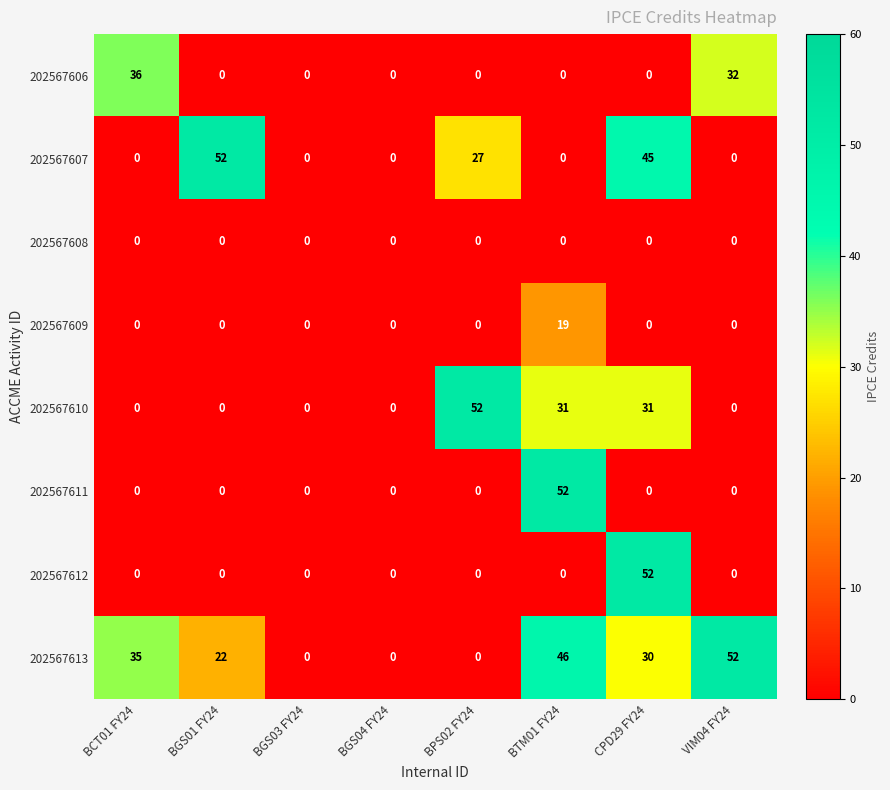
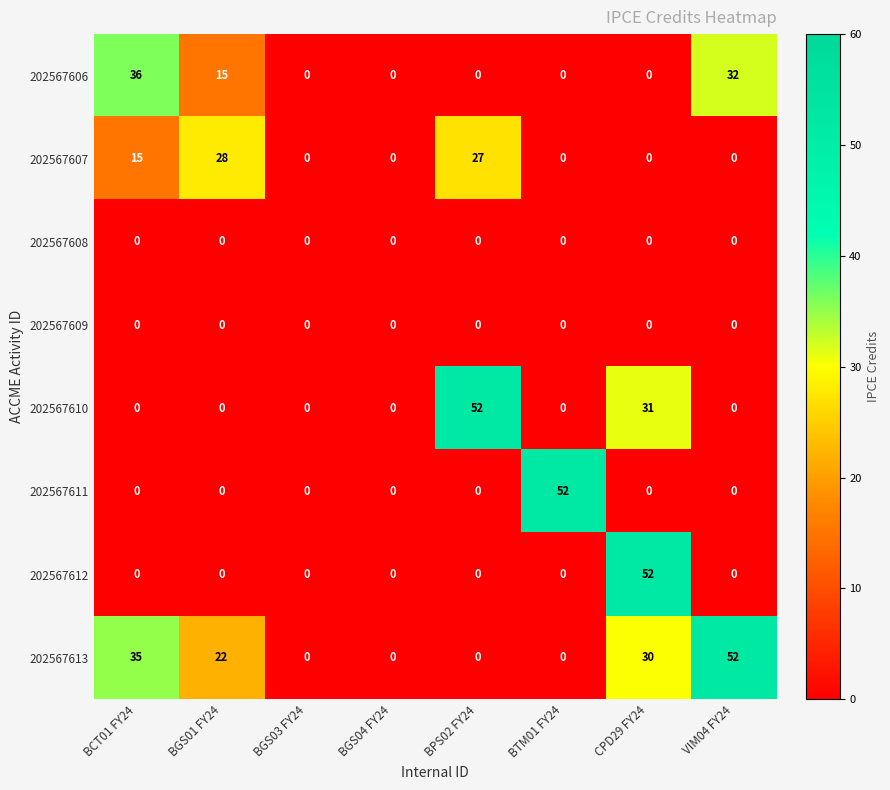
  {
    "202567606": {
      "BCT01 FY24": 36,
-     "BGS01 FY24": 0,
+     "BGS01 FY24": 15,
      "BGS03 FY24": 0,
      "BGS04 FY24": 0,
      "BPS02 FY24": 0,
      "BTM01 FY24": 0,
      "CPD29 FY24": 0,
      "VIM04 FY24": 32
    },
    "202567607": {
-     "BCT01 FY24": 0,
-     "BGS01 FY24": 52,
+     "BCT01 FY24": 15,
+     "BGS01 FY24": 28,
      "BGS03 FY24": 0,
      "BGS04 FY24": 0,
      "BPS02 FY24": 27,
      "BTM01 FY24": 0,
-     "CPD29 FY24": 45,
+     "CPD29 FY24": 0,
      "VIM04 FY24": 0
    },
    "202567608": {
      "BCT01 FY24": 0,
      "BGS01 FY24": 0,
      "BGS03 FY24": 0,
      "BGS04 FY24": 0,
      "BPS02 FY24": 0,
      "BTM01 FY24": 0,
      "CPD29 FY24": 0,
      "VIM04 FY24": 0
    },
    "202567609": {
      "BCT01 FY24": 0,
      "BGS01 FY24": 0,
      "BGS03 FY24": 0,
      "BGS04 FY24": 0,
      "BPS02 FY24": 0,
-     "BTM01 FY24": 19,
+     "BTM01 FY24": 0,
      "CPD29 FY24": 0,
      "VIM04 FY24": 0
    },
    "202567610": {
      "BCT01 FY24": 0,
      "BGS01 FY24": 0,
      "BGS03 FY24": 0,
      "BGS04 FY24": 0,
      "BPS02 FY24": 52,
-     "BTM01 FY24": 31,
+     "BTM01 FY24": 0,
      "CPD29 FY24": 31,
      "VIM04 FY24": 0
    },
    "202567611": {
      "BCT01 FY24": 0,
      "BGS01 FY24": 0,
      "BGS03 FY24": 0,
      "BGS04 FY24": 0,
      "BPS02 FY24": 0,
      "BTM01 FY24": 52,
      "CPD29 FY24": 0,
      "VIM04 FY24": 0
    },
    "202567612": {
      "BCT01 FY24": 0,
      "BGS01 FY24": 0,
      "BGS03 FY24": 0,
      "BGS04 FY24": 0,
      "BPS02 FY24": 0,
      "BTM01 FY24": 0,
      "CPD29 FY24": 52,
      "VIM04 FY24": 0
    },
    "202567613": {
      "BCT01 FY24": 35,
      "BGS01 FY24": 22,
      "BGS03 FY24": 0,
      "BGS04 FY24": 0,
      "BPS02 FY24": 0,
-     "BTM01 FY24": 46,
+     "BTM01 FY24": 0,
      "CPD29 FY24": 30,
      "VIM04 FY24": 52
    }
  }
